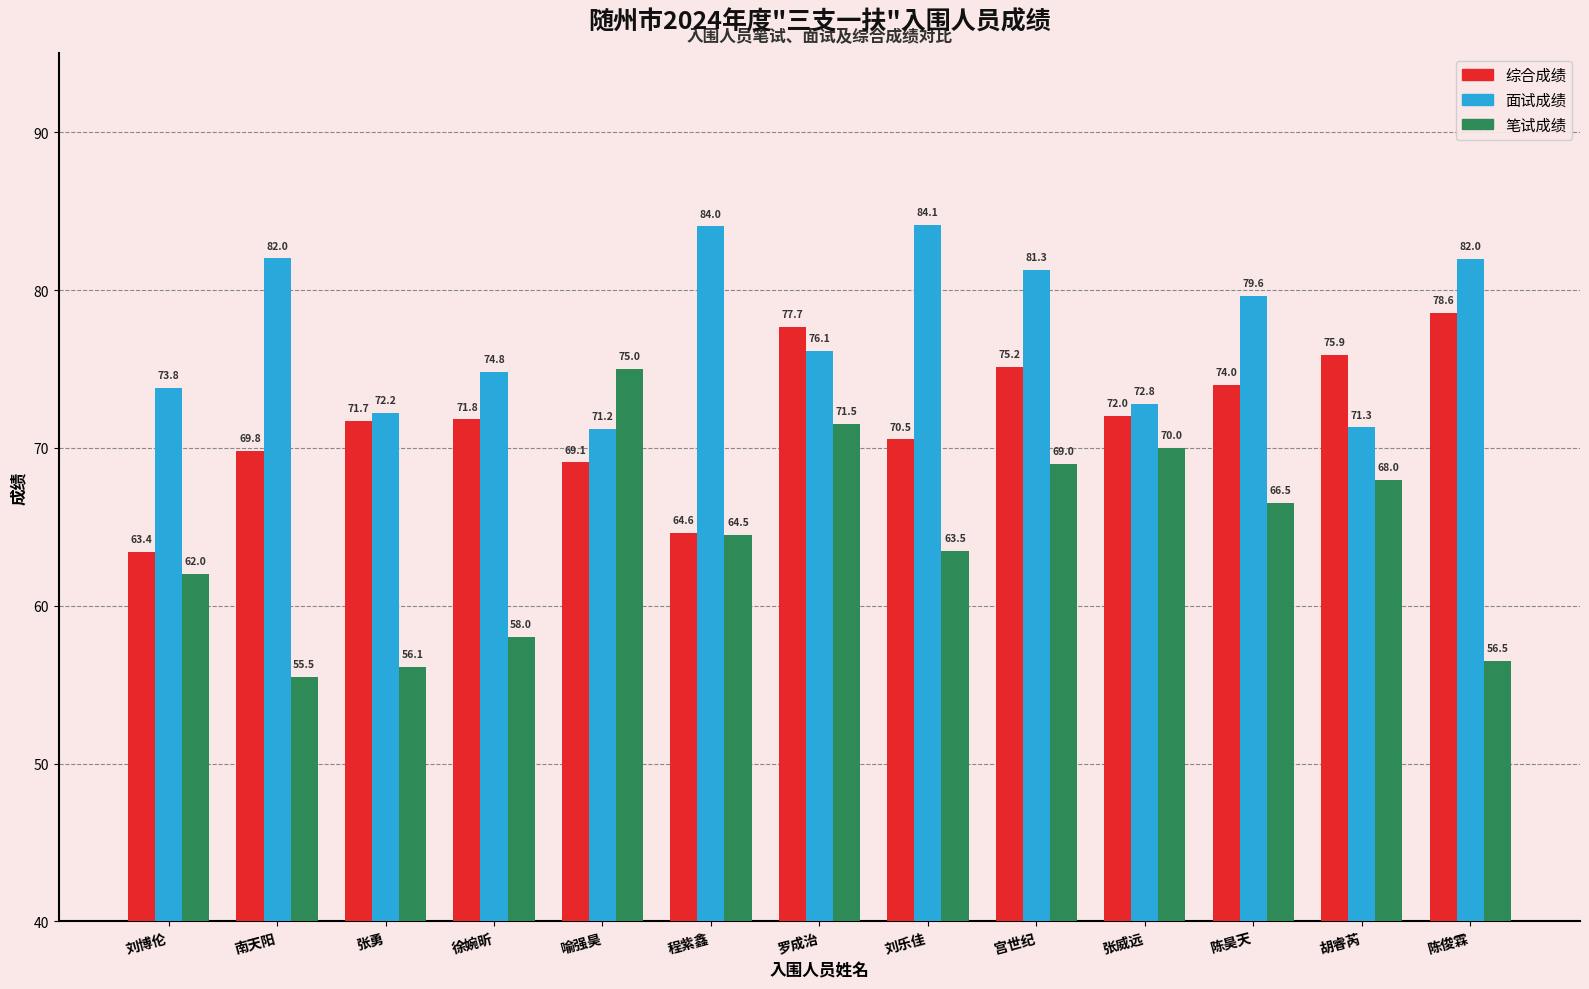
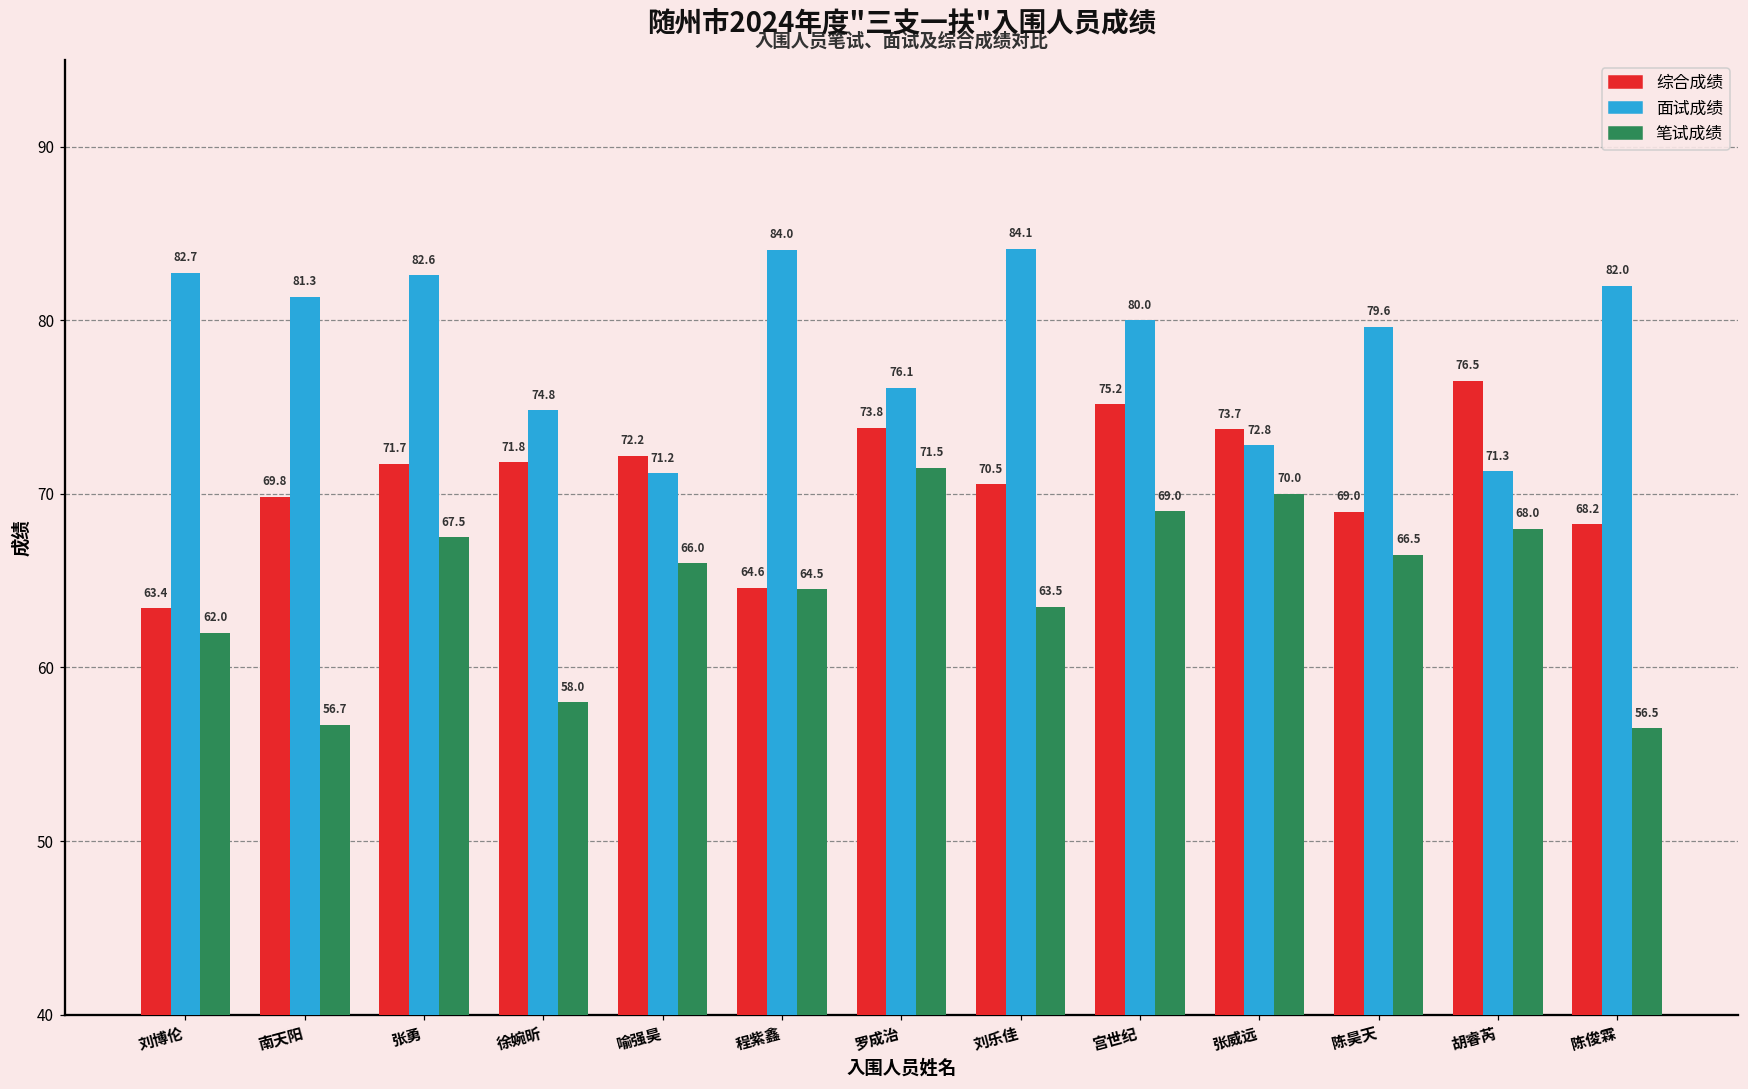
  {
    "综合成绩": {
      "刘博伦": 63.4,
      "南天阳": 69.8,
      "张勇": 71.7,
      "徐婉昕": 71.8,
-     "喻强昊": 69.1,
+     "喻强昊": 72.2,
      "程紫鑫": 64.6,
-     "罗成治": 77.7,
+     "罗成治": 73.8,
      "刘乐佳": 70.5,
      "宫世纪": 75.2,
-     "张威远": 72.0,
-     "陈昊天": 74.0,
-     "胡睿芮": 75.9,
-     "陈俊霖": 78.6
+     "张威远": 73.7,
+     "陈昊天": 69.0,
+     "胡睿芮": 76.5,
+     "陈俊霖": 68.2
    },
    "面试成绩": {
-     "刘博伦": 73.8,
-     "南天阳": 82.0,
-     "张勇": 72.2,
+     "刘博伦": 82.7,
+     "南天阳": 81.3,
+     "张勇": 82.6,
      "徐婉昕": 74.8,
      "喻强昊": 71.2,
      "程紫鑫": 84.0,
      "罗成治": 76.1,
      "刘乐佳": 84.1,
-     "宫世纪": 81.3,
+     "宫世纪": 80.0,
      "张威远": 72.8,
      "陈昊天": 79.6,
      "胡睿芮": 71.3,
      "陈俊霖": 82.0
    },
    "笔试成绩": {
      "刘博伦": 62.0,
-     "南天阳": 55.5,
-     "张勇": 56.1,
+     "南天阳": 56.7,
+     "张勇": 67.5,
      "徐婉昕": 58.0,
-     "喻强昊": 75.0,
+     "喻强昊": 66.0,
      "程紫鑫": 64.5,
      "罗成治": 71.5,
      "刘乐佳": 63.5,
      "宫世纪": 69.0,
      "张威远": 70.0,
      "陈昊天": 66.5,
      "胡睿芮": 68.0,
      "陈俊霖": 56.5
    }
  }
